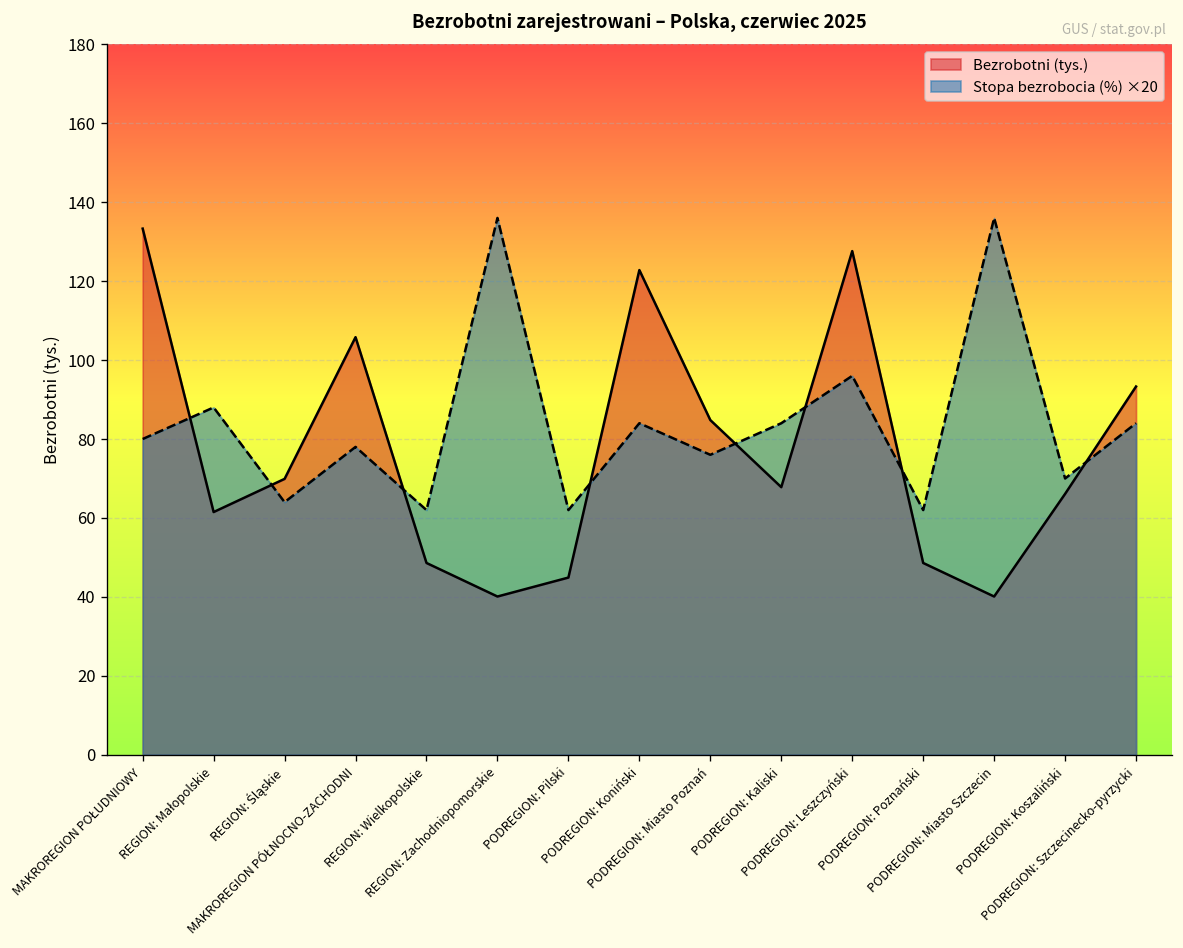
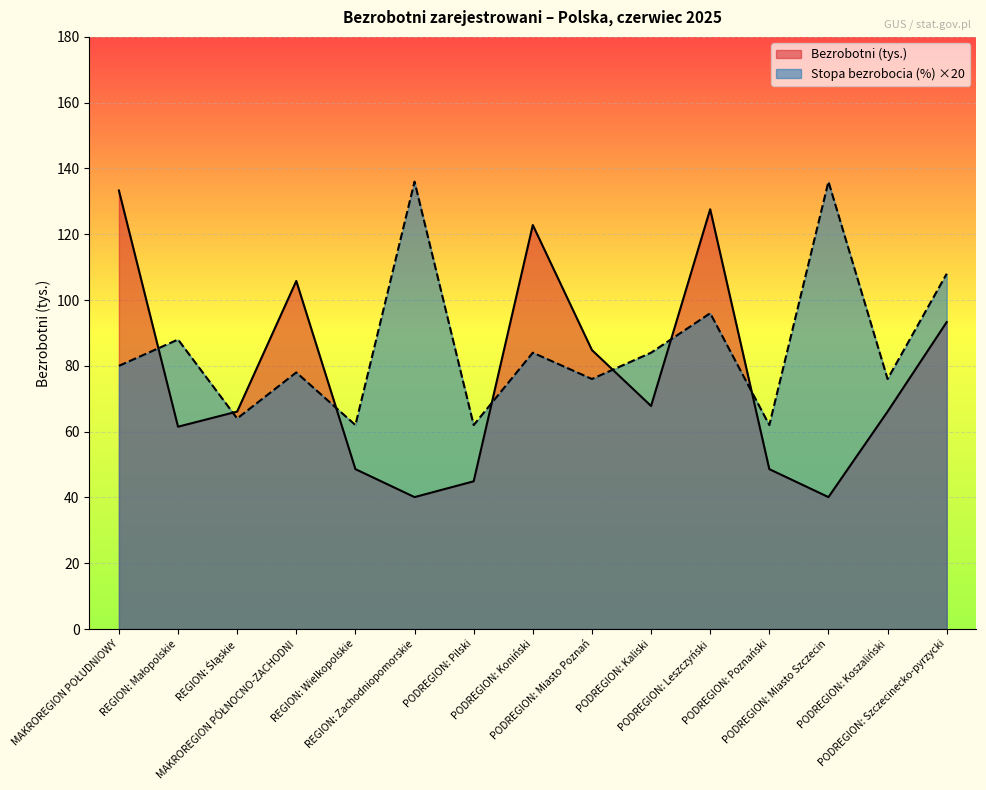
  {
    "Bezrobotni (tys.)": {
      "MAKROREGION POŁUDNIOWY": 133,
      "REGION: Małopolskie": 62,
-     "REGION: Śląskie": 70,
+     "REGION: Śląskie": 66,
      "MAKROREGION PÓŁNOCNO-ZACHODNI": 106,
      "REGION: Wielkopolskie": 49,
      "REGION: Zachodniopomorskie": 40,
      "PODREGION: Pilski": 45,
      "PODREGION: Koniński": 123,
      "PODREGION: Miasto Poznań": 85,
      "PODREGION: Kaliski": 68,
      "PODREGION: Leszczyński": 128,
      "PODREGION: Poznański": 49,
      "PODREGION: Miasto Szczecin": 40,
      "PODREGION: Koszaliński": 66,
      "PODREGION: Szczecinecko-pyrzycki": 93
    },
    "Stopa bezrobocia (%) ×20": {
      "MAKROREGION POŁUDNIOWY": 80,
      "REGION: Małopolskie": 88,
      "REGION: Śląskie": 64,
      "MAKROREGION PÓŁNOCNO-ZACHODNI": 78,
      "REGION: Wielkopolskie": 62,
      "REGION: Zachodniopomorskie": 136,
      "PODREGION: Pilski": 62,
      "PODREGION: Koniński": 84,
      "PODREGION: Miasto Poznań": 76,
      "PODREGION: Kaliski": 84,
      "PODREGION: Leszczyński": 96,
      "PODREGION: Poznański": 62,
      "PODREGION: Miasto Szczecin": 136,
-     "PODREGION: Koszaliński": 70,
-     "PODREGION: Szczecinecko-pyrzycki": 84
+     "PODREGION: Koszaliński": 76,
+     "PODREGION: Szczecinecko-pyrzycki": 108
    }
  }
